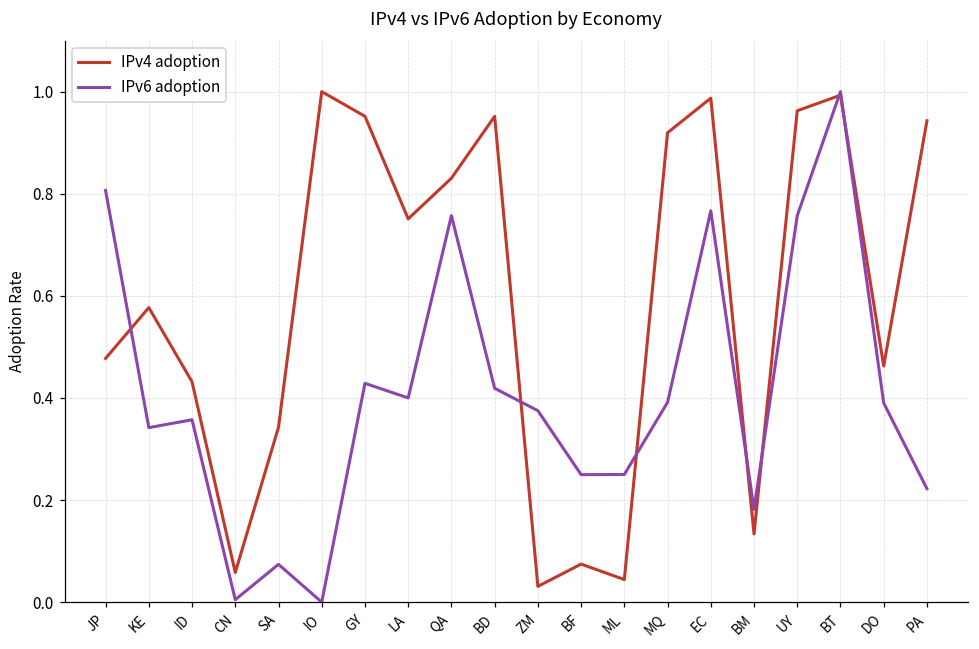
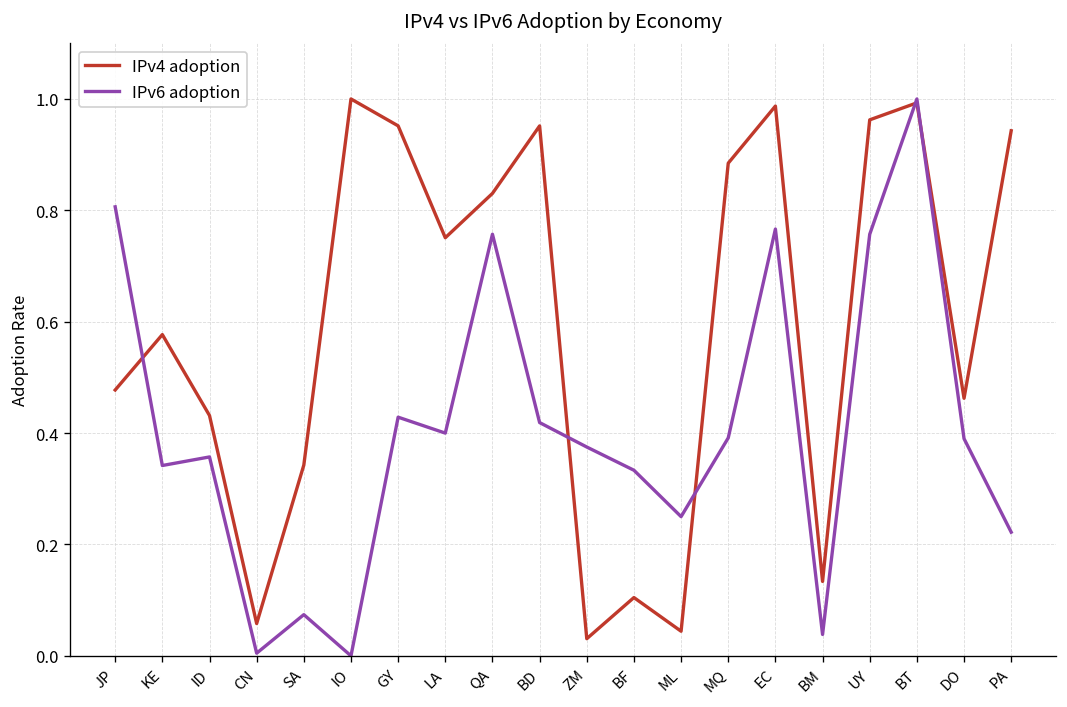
  {
    "IPv4 adoption": {
      "JP": 0.48,
      "KE": 0.58,
      "ID": 0.43,
      "CN": 0.06,
      "SA": 0.34,
      "IO": 1.00,
      "GY": 0.95,
      "LA": 0.75,
      "QA": 0.83,
      "BD": 0.95,
      "ZM": 0.03,
-     "BF": 0.07,
+     "BF": 0.10,
      "ML": 0.04,
-     "MQ": 0.92,
+     "MQ": 0.88,
      "EC": 0.99,
      "BM": 0.13,
      "UY": 0.96,
      "BT": 0.99,
      "DO": 0.46,
      "PA": 0.94
    },
    "IPv6 adoption": {
      "JP": 0.81,
      "KE": 0.34,
      "ID": 0.36,
      "CN": 0.00,
      "SA": 0.07,
      "IO": 0.00,
      "GY": 0.43,
      "LA": 0.40,
      "QA": 0.76,
      "BD": 0.42,
      "ZM": 0.38,
-     "BF": 0.25,
+     "BF": 0.33,
      "ML": 0.25,
      "MQ": 0.39,
      "EC": 0.77,
-     "BM": 0.18,
+     "BM": 0.04,
      "UY": 0.76,
      "BT": 1.00,
      "DO": 0.39,
      "PA": 0.22
    }
  }
